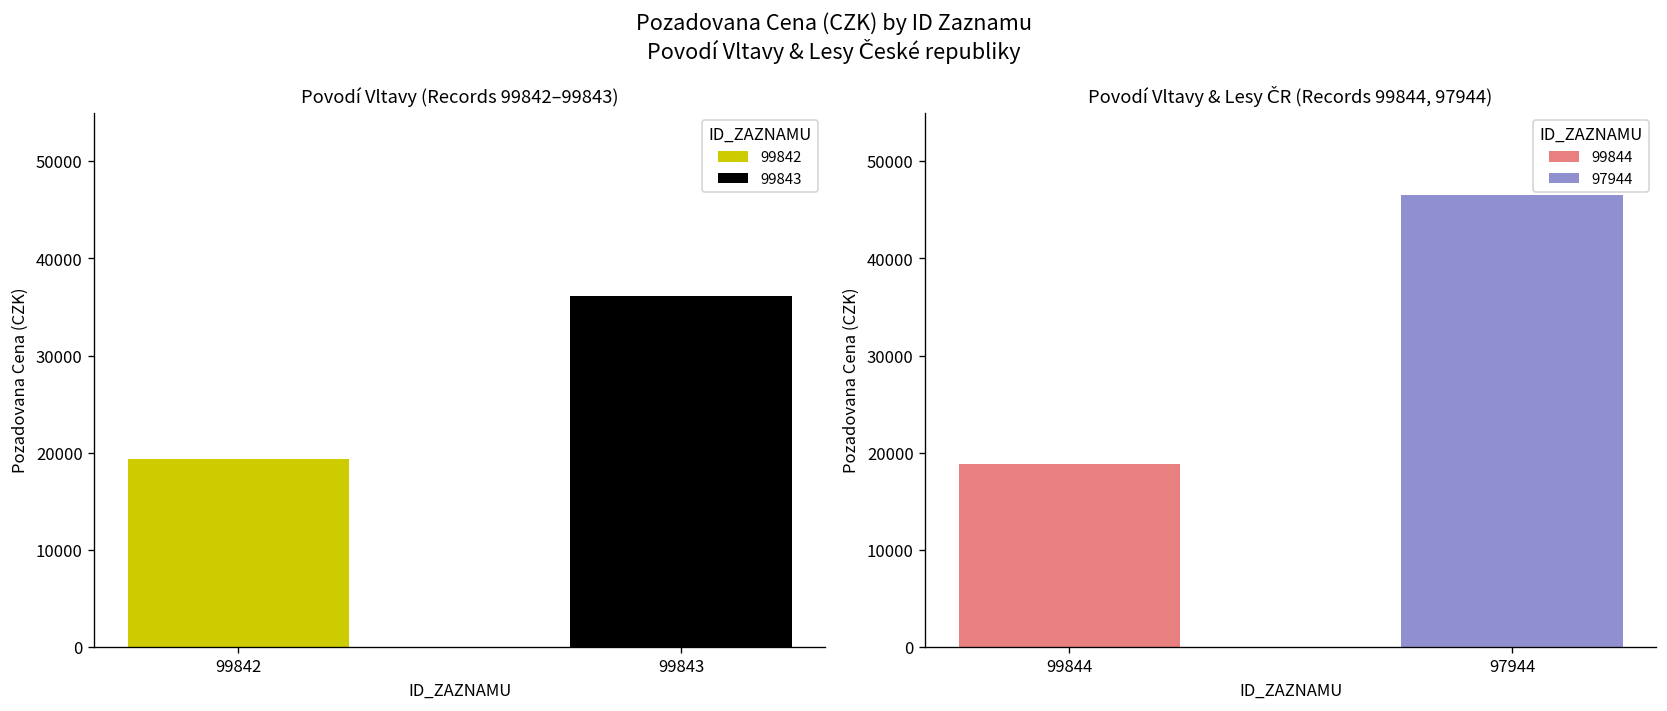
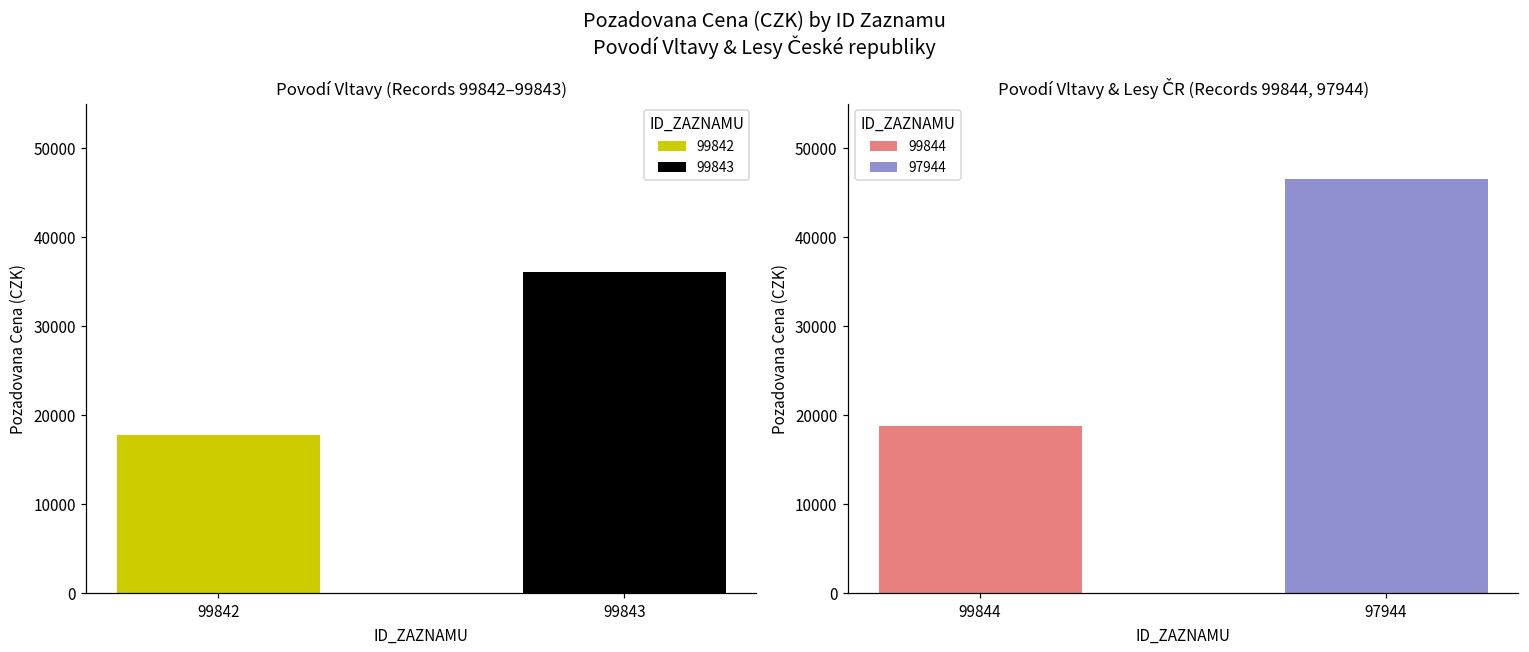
  {
    "Povodí Vltavy (Records 99842–99843)": {
-     "99842": 19000,
+     "99842": 18000,
      "99843": 36000
    },
    "Povodí Vltavy & Lesy ČR (Records 99844, 97944)": {
      "99844": 19000,
      "97944": 47000
    }
  }
